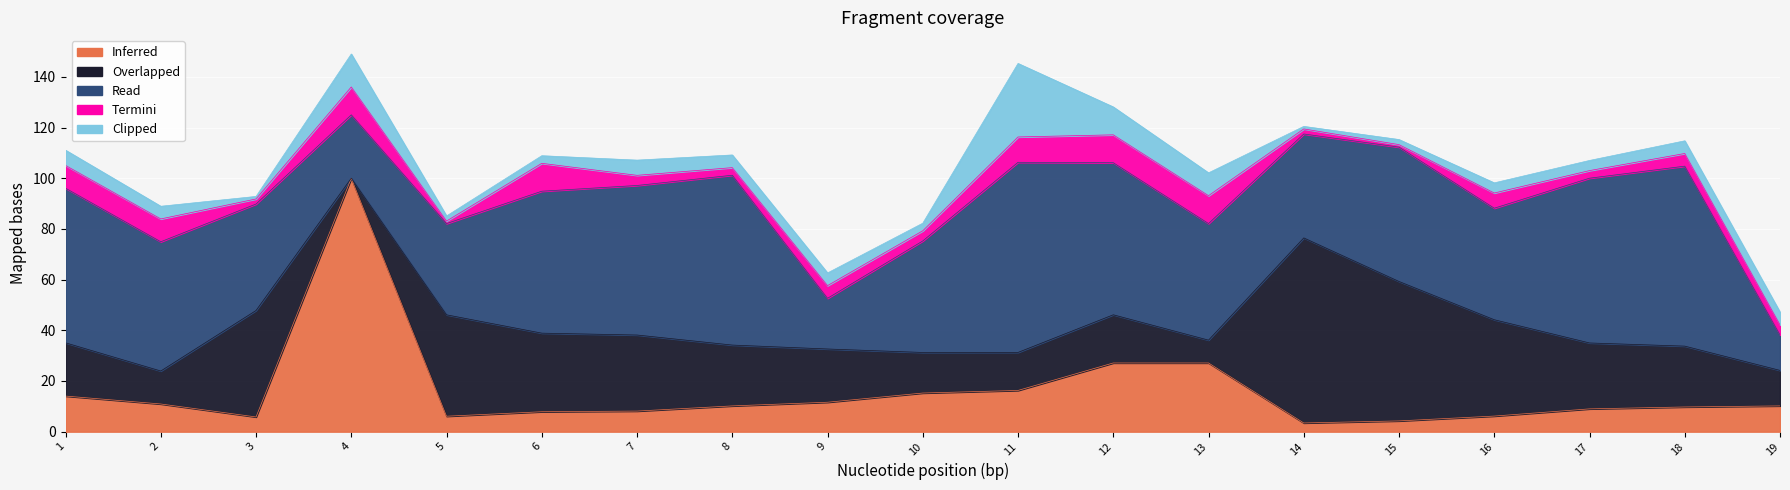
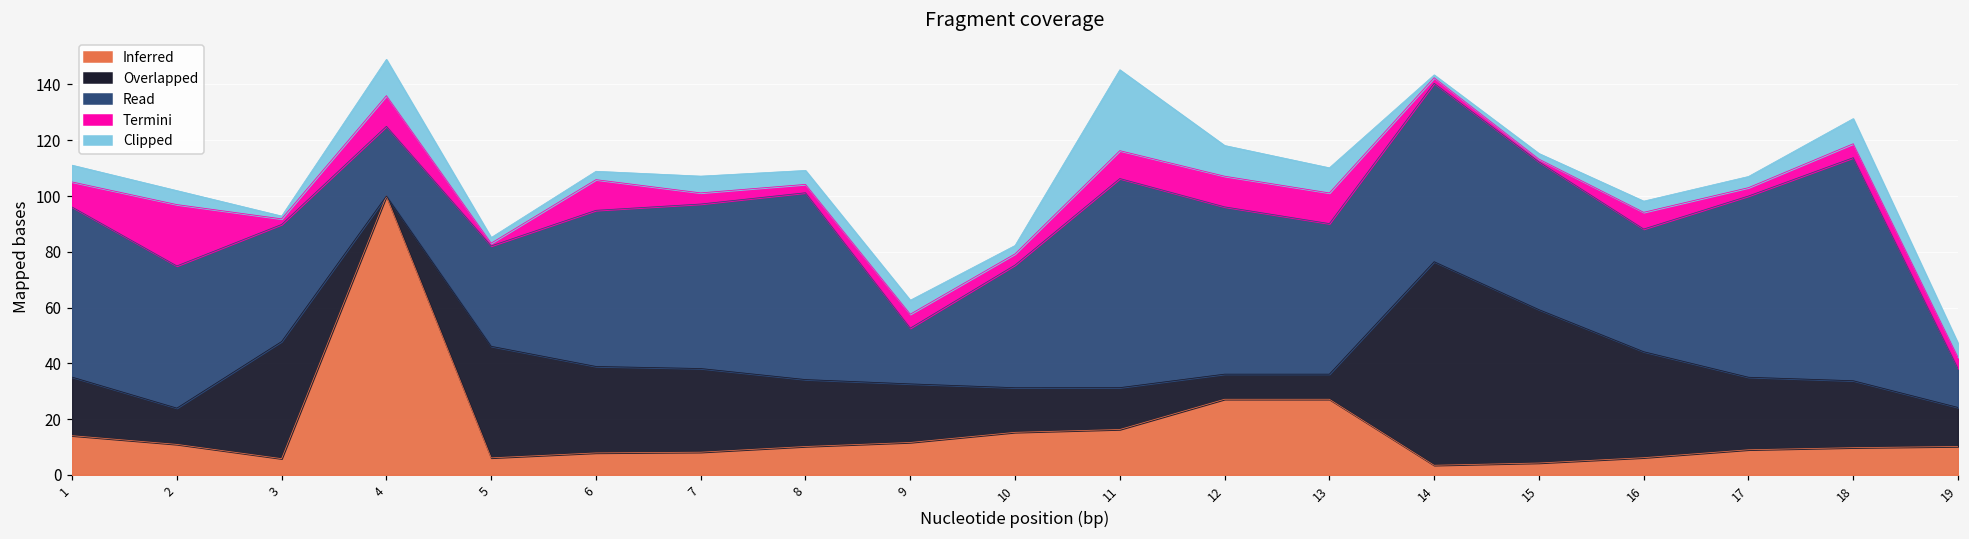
  {
    "Inferred": {
      "1": 14,
      "2": 11,
      "3": 6,
      "5": 6,
      "6": 8,
      "7": 8,
      "8": 10,
      "9": 12,
      "10": 15,
      "11": 16,
      "12": 27,
      "13": 27,
      "14": 3,
      "15": 4,
      "16": 6,
      "17": 9,
      "18": 10,
      "19": 10
    },
    "Overlapped": {
      "1": 21,
      "2": 13,
      "3": 42,
      "5": 40,
      "6": 31,
      "7": 30,
      "8": 24,
      "9": 21,
      "10": 16,
      "11": 15,
-     "12": 19,
+     "12": 9,
      "13": 9,
      "14": 73,
      "15": 55,
      "16": 38,
      "17": 26,
      "18": 24,
      "19": 14
    },
    "Read": {
      "1": 61,
      "2": 51,
      "3": 42,
      "4": 25,
      "5": 36,
      "6": 56,
      "7": 59,
      "8": 67,
      "9": 20,
      "10": 44,
      "11": 75,
      "12": 60,
-     "13": 46,
-     "14": 41,
+     "13": 54,
+     "14": 64,
      "16": 44,
      "17": 65,
-     "18": 71,
+     "18": 80,
      "19": 14
    },
    "Termini": {
      "1": 9,
-     "2": 9,
+     "2": 22,
      "3": 2,
      "4": 11,
      "5": 1,
      "6": 11,
      "7": 4,
      "8": 3,
      "9": 5,
      "10": 4,
      "11": 10,
      "12": 11,
      "13": 11,
      "16": 6,
      "17": 3,
      "18": 5,
      "19": 4
    },
    "Clipped": {
      "1": 6,
      "2": 5,
      "3": 1,
      "4": 13,
      "5": 2,
      "6": 3,
      "7": 6,
      "8": 5,
      "9": 5,
      "10": 3,
      "11": 29,
      "12": 11,
      "13": 9,
      "15": 2,
      "16": 4,
      "17": 4,
-     "18": 5,
+     "18": 9,
      "19": 5
    }
  }
